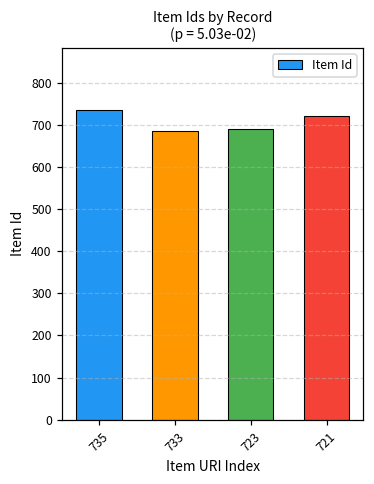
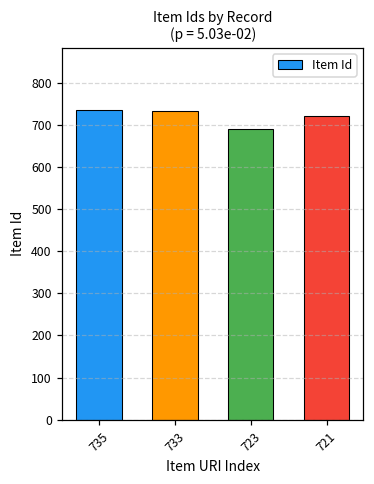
  {
    "735": 740,
-   "733": 690,
+   "733": 730,
    "723": 690,
    "721": 720
  }
